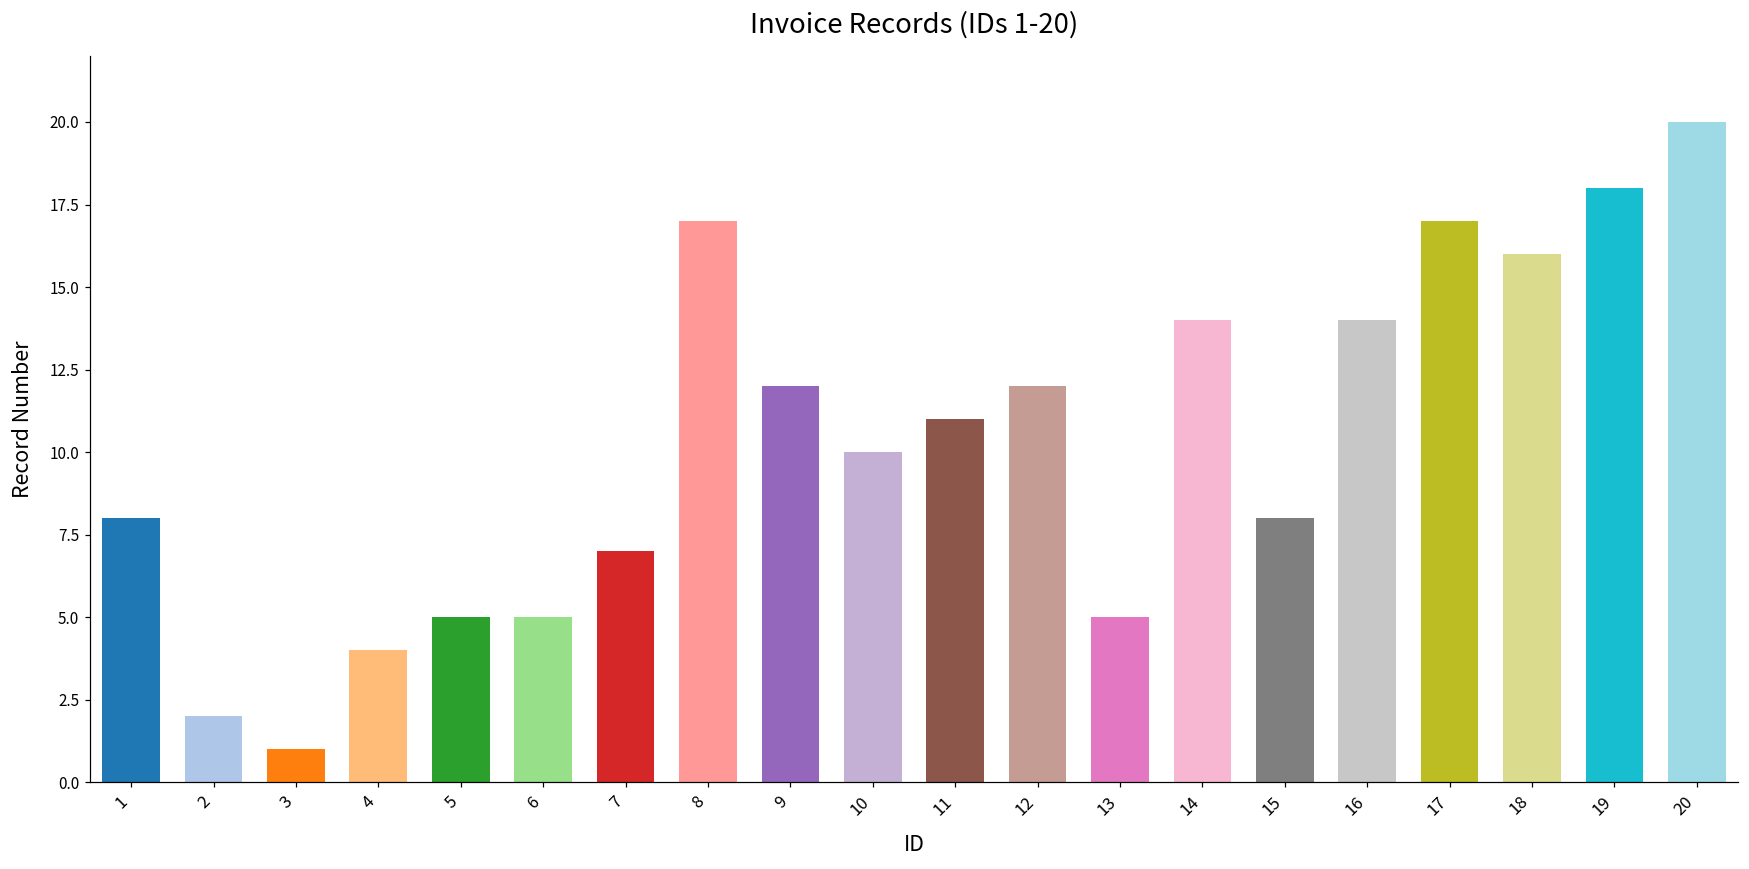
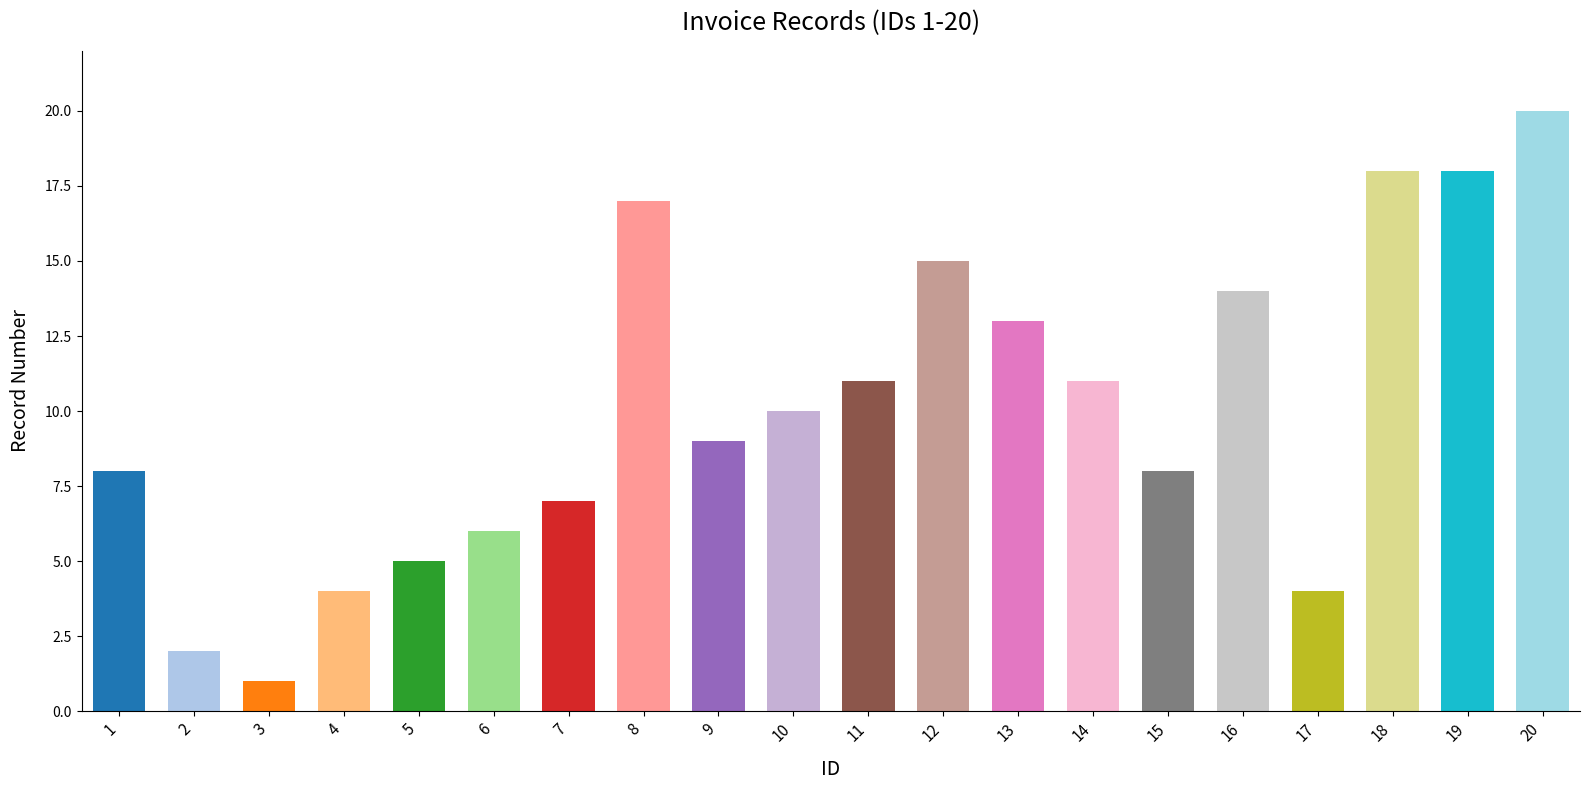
  {
    "1": 8,
    "2": 2,
    "3": 1,
    "4": 4,
    "5": 5,
-   "6": 5,
+   "6": 6,
    "7": 7,
    "8": 17,
-   "9": 12,
+   "9": 9,
    "10": 10,
    "11": 11,
-   "12": 12,
-   "13": 5,
-   "14": 14,
+   "12": 15,
+   "13": 13,
+   "14": 11,
    "15": 8,
    "16": 14,
-   "17": 17,
-   "18": 16,
+   "17": 4,
+   "18": 18,
    "19": 18,
    "20": 20
  }
